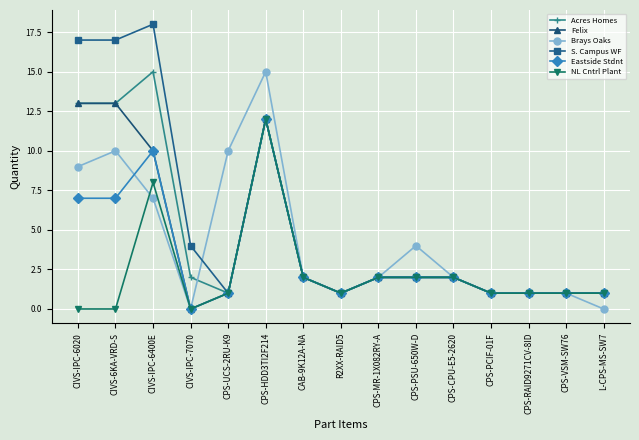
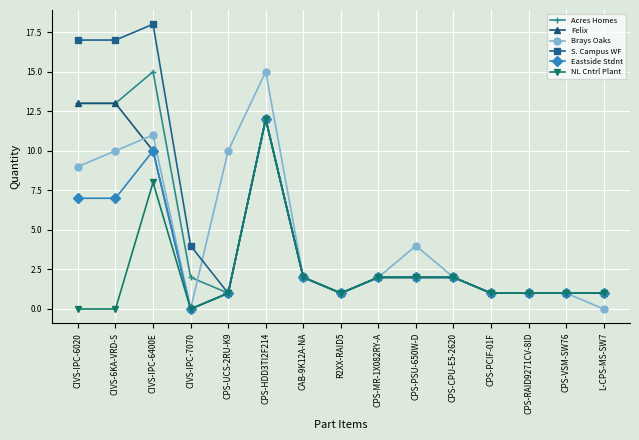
  {
    "Brays Oaks": {
      "CIVS-IPC-6020": 9,
      "CIVS-6KA-VRD-S": 10,
-     "CIVS-IPC-6400E": 7,
+     "CIVS-IPC-6400E": 11,
      "CPS-UCS-2RU-K9": 10,
      "CPS-HDD3TI2F214": 15,
      "CPS-PSU-650W-D": 4,
      "L-CPS-MS-SW7": 0
    }
  }
